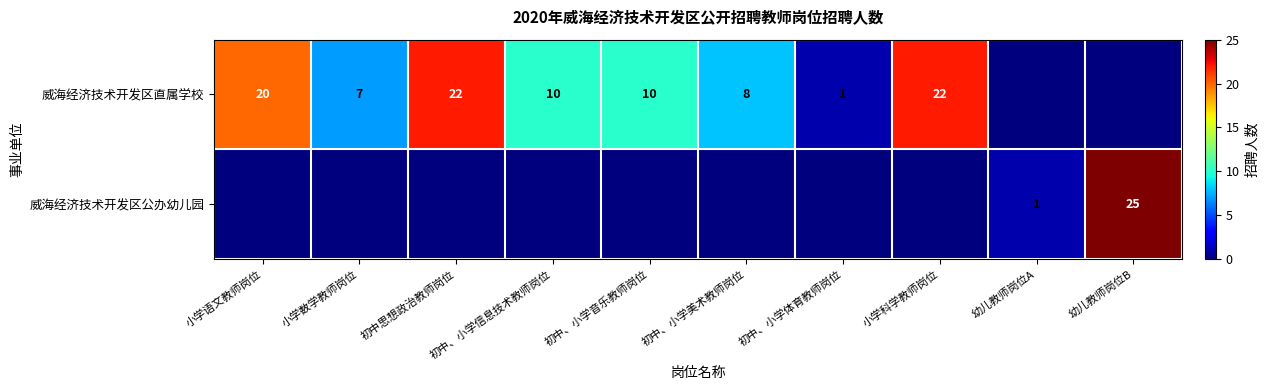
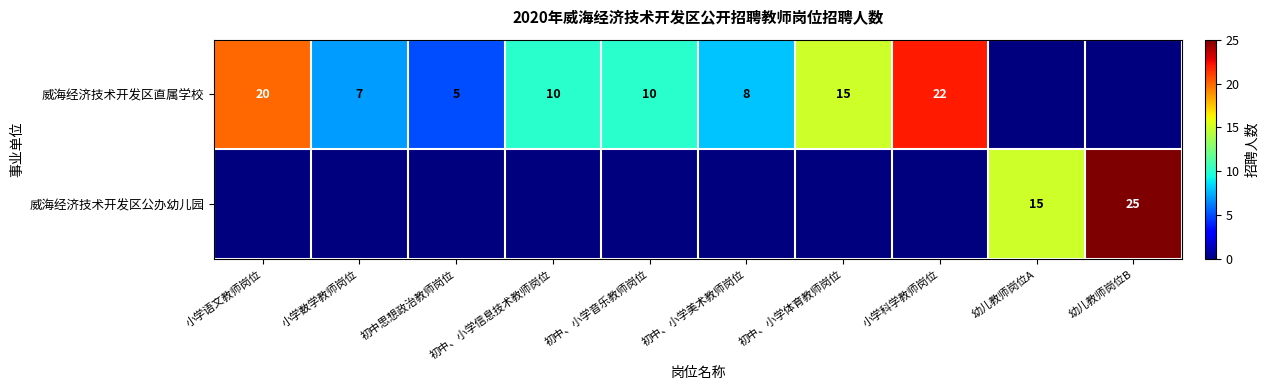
  {
    "威海经济技术开发区直属学校": {
      "小学语文教师岗位": 20,
      "小学数学教师岗位": 7,
-     "初中思想政治教师岗位": 22,
+     "初中思想政治教师岗位": 5,
      "初中、小学信息技术教师岗位": 10,
      "初中、小学音乐教师岗位": 10,
      "初中、小学美术教师岗位": 8,
-     "初中、小学体育教师岗位": 1,
+     "初中、小学体育教师岗位": 15,
      "小学科学教师岗位": 22
    },
    "威海经济技术开发区公办幼儿园": {
-     "幼儿教师岗位A": 1,
+     "幼儿教师岗位A": 15,
      "幼儿教师岗位B": 25
    }
  }
